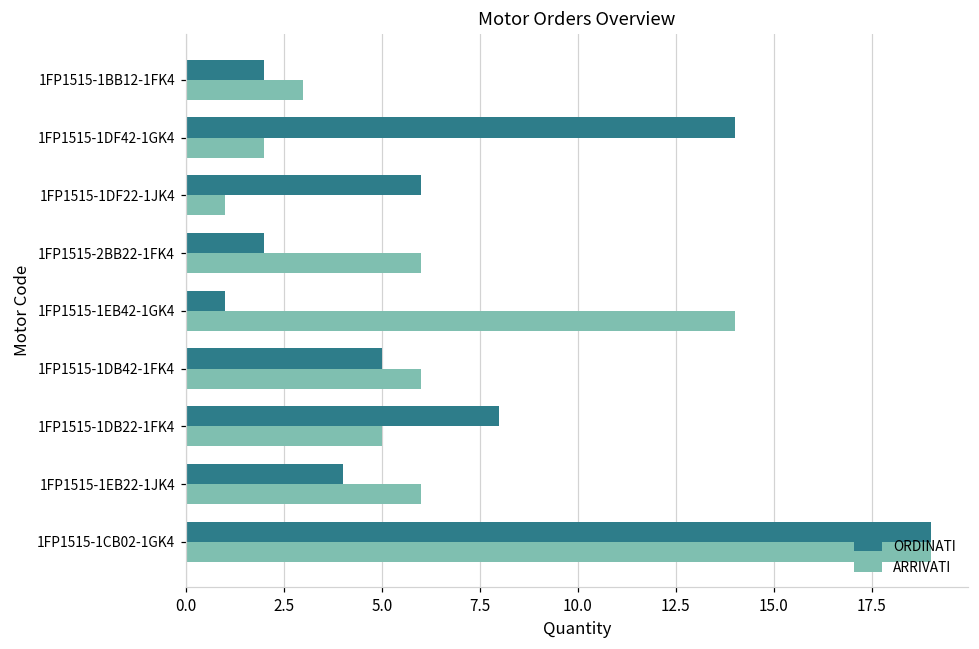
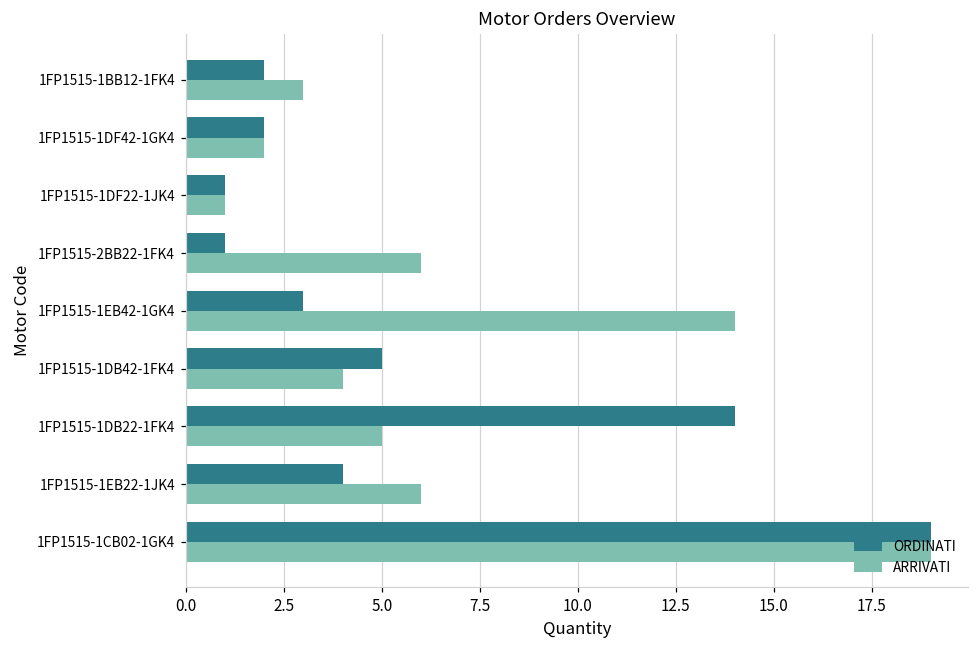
  {
    "ORDINATI": {
      "1FP1515-1BB12-1FK4": 2,
-     "1FP1515-1DF42-1GK4": 14,
-     "1FP1515-1DF22-1JK4": 6,
-     "1FP1515-2BB22-1FK4": 2,
-     "1FP1515-1EB42-1GK4": 1,
+     "1FP1515-1DF42-1GK4": 2,
+     "1FP1515-1DF22-1JK4": 1,
+     "1FP1515-2BB22-1FK4": 1,
+     "1FP1515-1EB42-1GK4": 3,
      "1FP1515-1DB42-1FK4": 5,
-     "1FP1515-1DB22-1FK4": 8,
+     "1FP1515-1DB22-1FK4": 14,
      "1FP1515-1EB22-1JK4": 4,
      "1FP1515-1CB02-1GK4": 19
    },
    "ARRIVATI": {
      "1FP1515-1BB12-1FK4": 3,
      "1FP1515-1DF42-1GK4": 2,
      "1FP1515-1DF22-1JK4": 1,
      "1FP1515-2BB22-1FK4": 6,
      "1FP1515-1EB42-1GK4": 14,
-     "1FP1515-1DB42-1FK4": 6,
+     "1FP1515-1DB42-1FK4": 4,
      "1FP1515-1DB22-1FK4": 5,
      "1FP1515-1EB22-1JK4": 6,
      "1FP1515-1CB02-1GK4": 19
    }
  }
